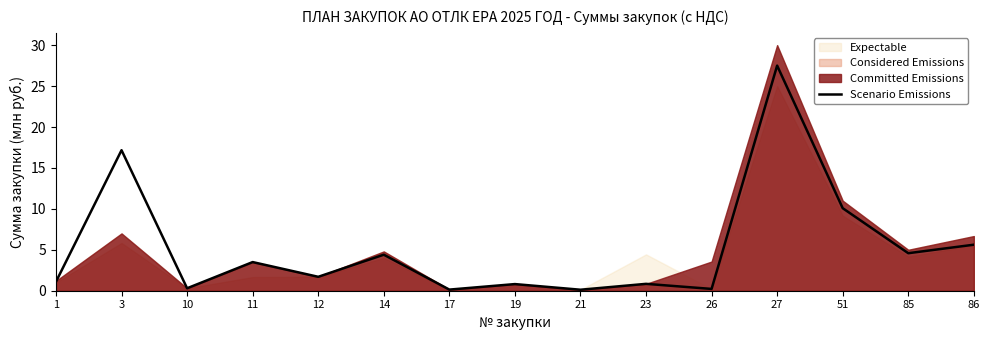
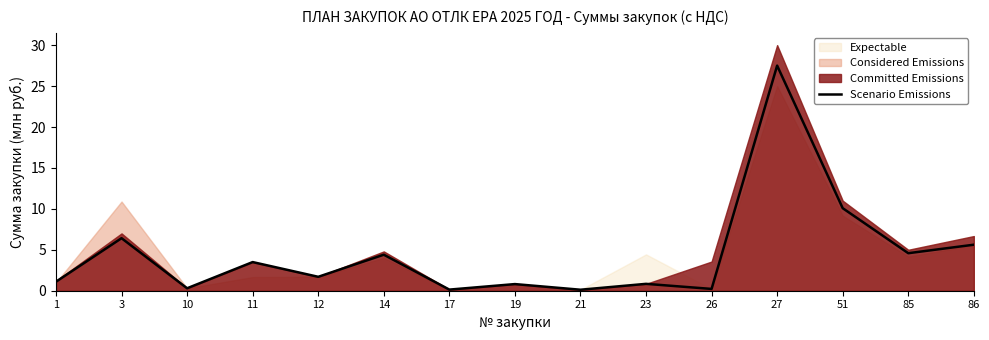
  {
    "Scenario Emissions": {
-     "3": 17,
+     "3": 6,
      "14": 4,
      "27": 28,
      "51": 10,
      "85": 5
    },
    "Expectable": {
      "23": 4
    },
    "Considered Emissions": {
-     "3": 6,
+     "3": 11,
      "11": 2,
      "14": 4,
      "27": 25,
      "51": 9,
      "85": 4
    },
    "Committed Emissions": {
      "26": 4
    }
  }
